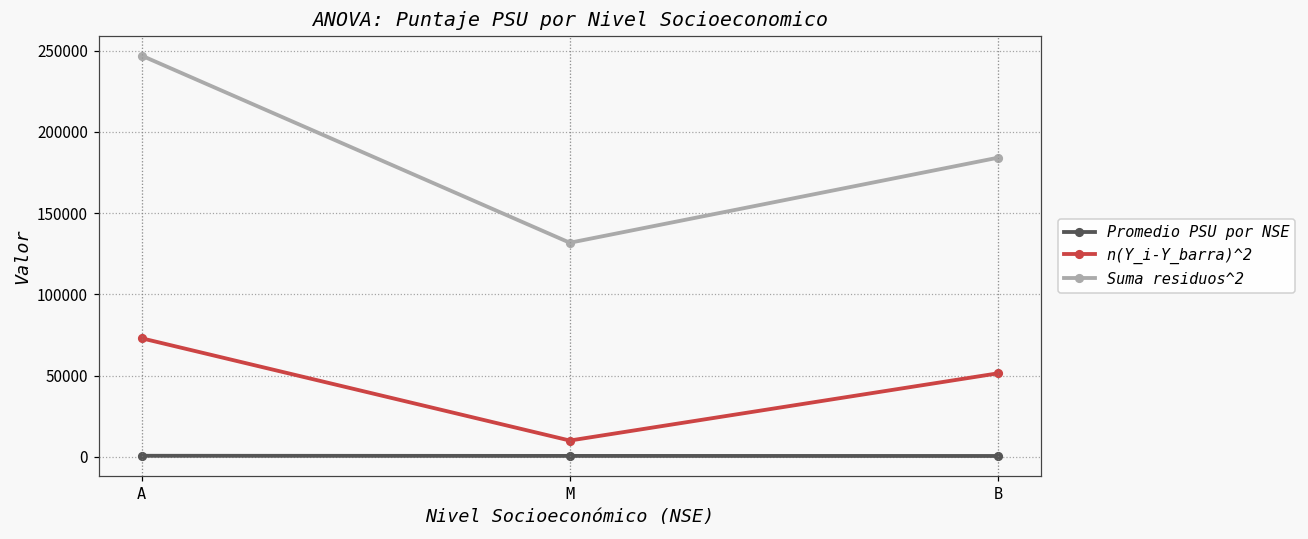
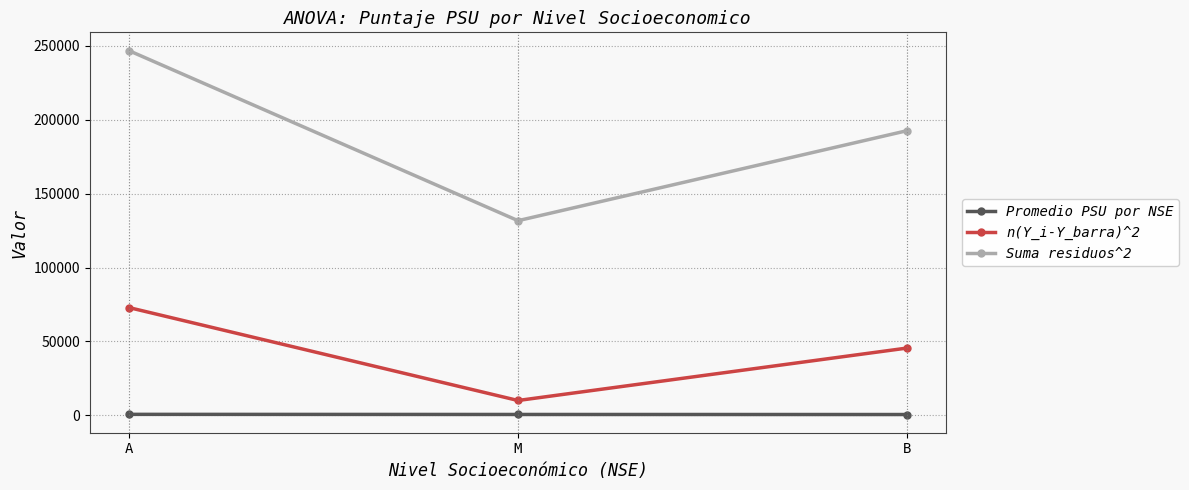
  {
    "Promedio PSU por NSE": {
      "A": 1000,
      "M": 1000,
      "B": 1000
    },
    "n(Y_i-Y_barra)^2": {
      "A": 73000,
      "M": 10000,
-     "B": 51000
+     "B": 46000
    },
    "Suma residuos^2": {
      "A": 247000,
      "M": 132000,
-     "B": 184000
+     "B": 193000
    }
  }
